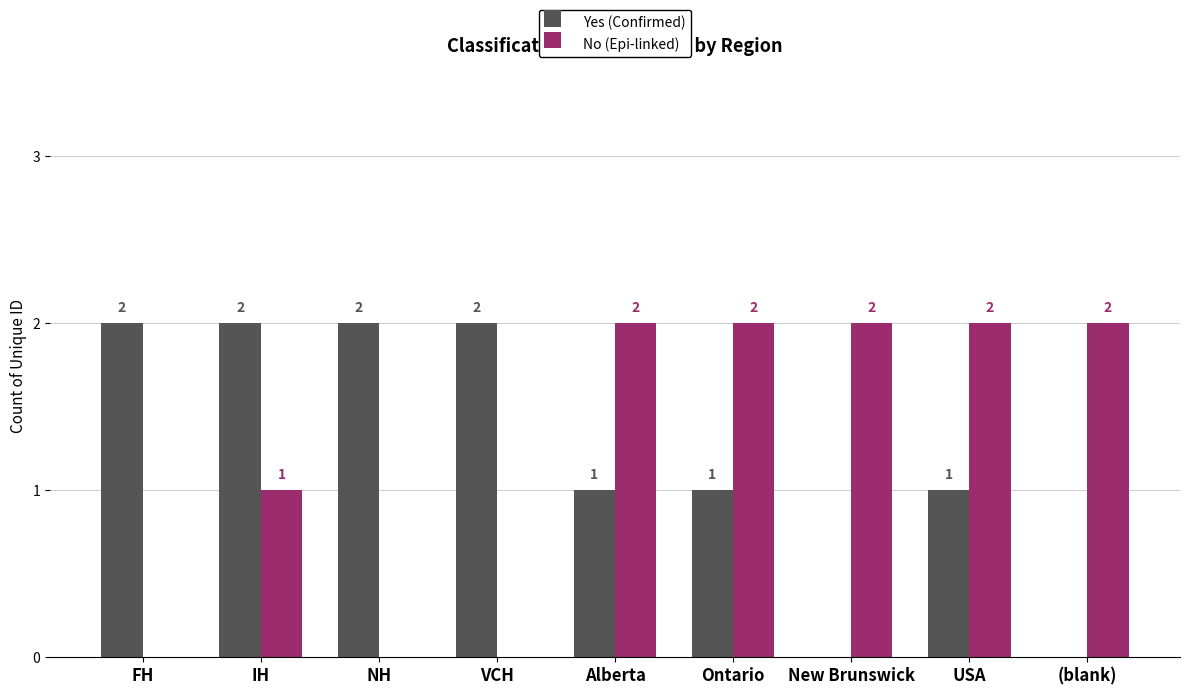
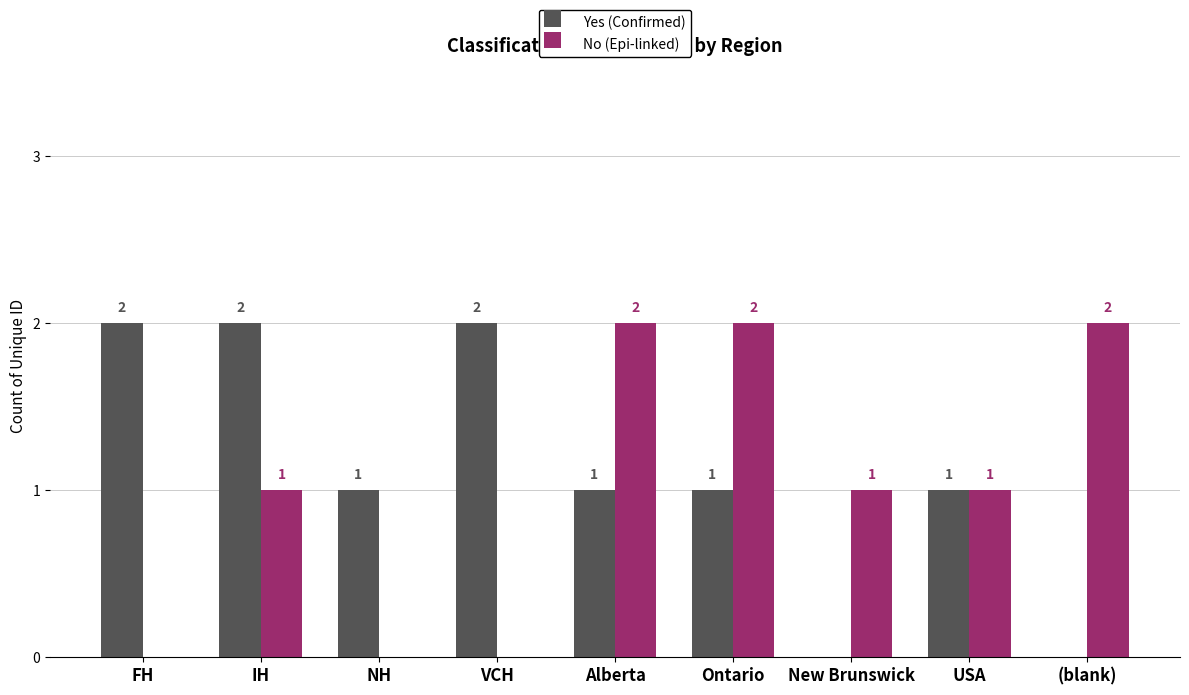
  {
    "Yes (Confirmed)": {
      "FH": 2,
      "IH": 2,
-     "NH": 2,
+     "NH": 1,
      "VCH": 2,
      "Alberta": 1,
      "Ontario": 1,
      "USA": 1
    },
    "No (Epi-linked)": {
      "IH": 1,
      "Alberta": 2,
      "Ontario": 2,
-     "New Brunswick": 2,
-     "USA": 2,
+     "New Brunswick": 1,
+     "USA": 1,
      "(blank)": 2
    }
  }
